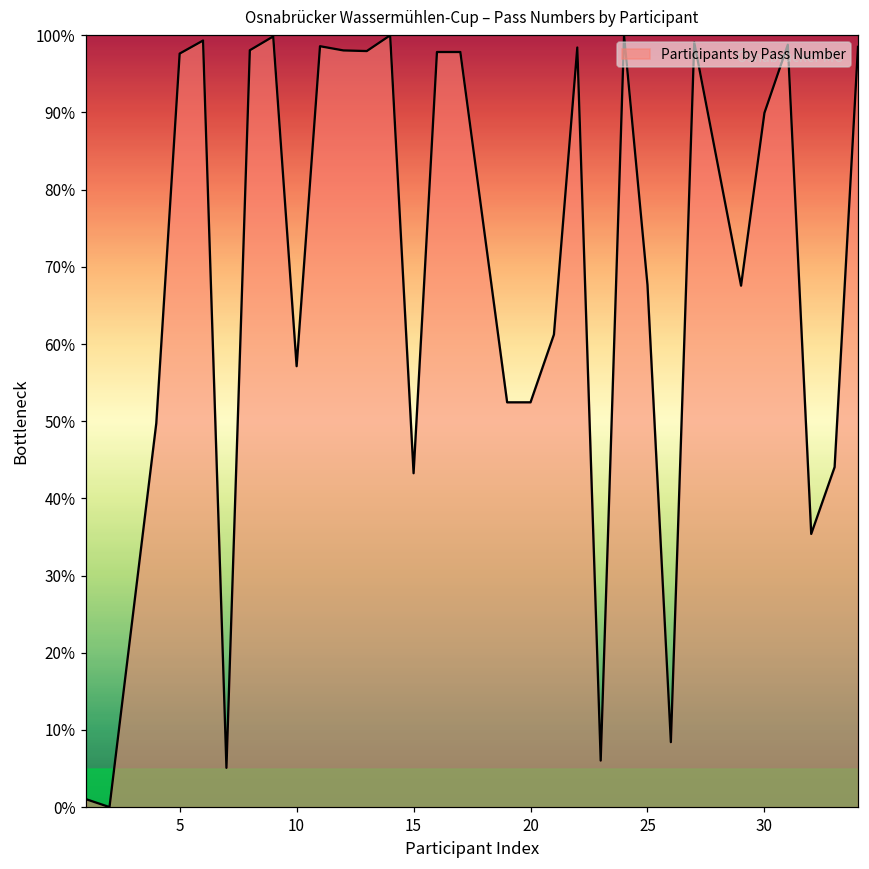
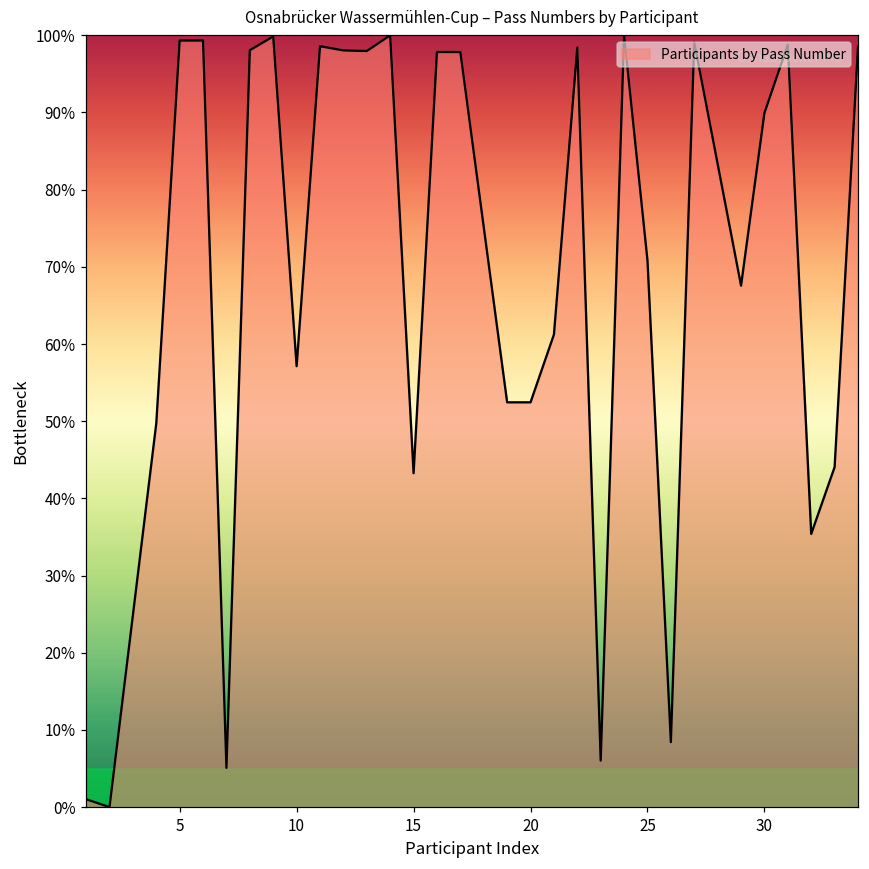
  {
-   "5": "98%",
+   "5": "99%",
    "10": "57%",
    "15": "43%",
    "20": "52%",
-   "25": "68%",
+   "25": "71%",
    "30": "90%"
  }
